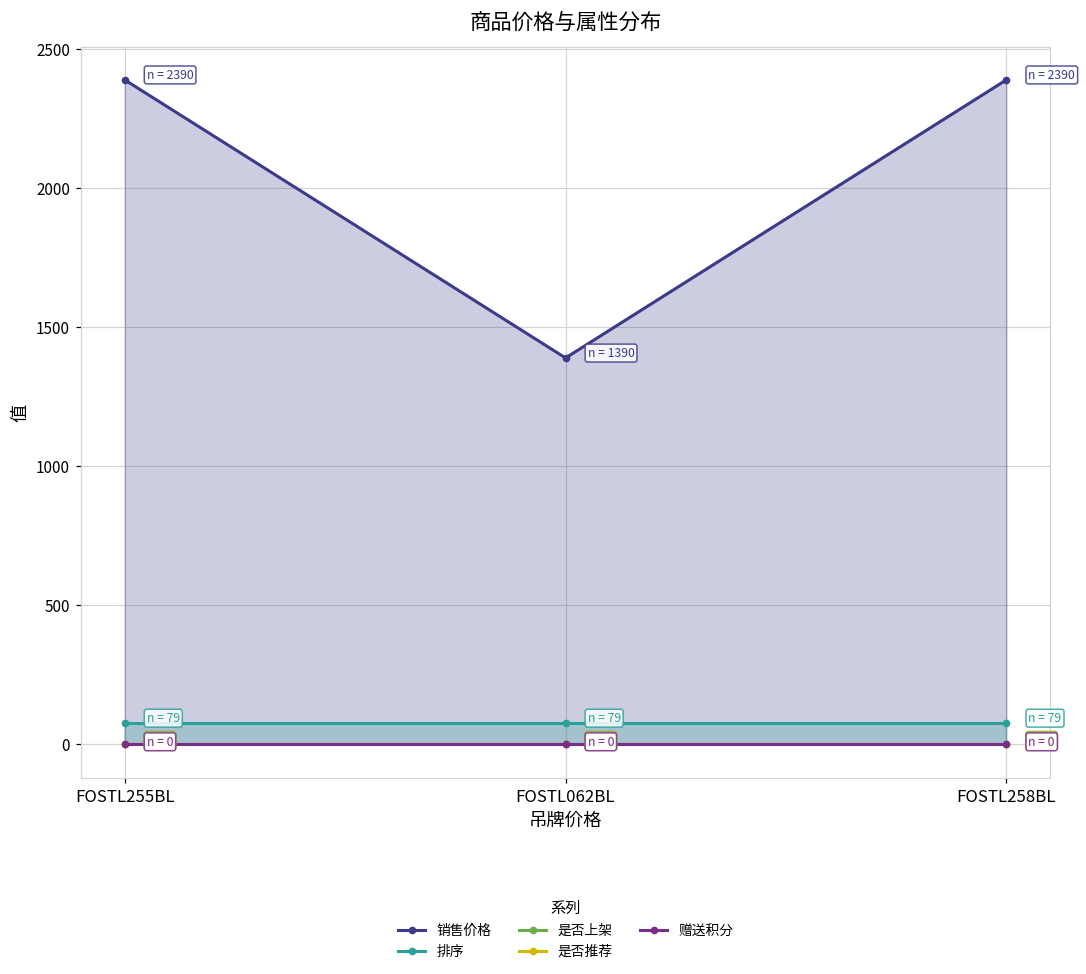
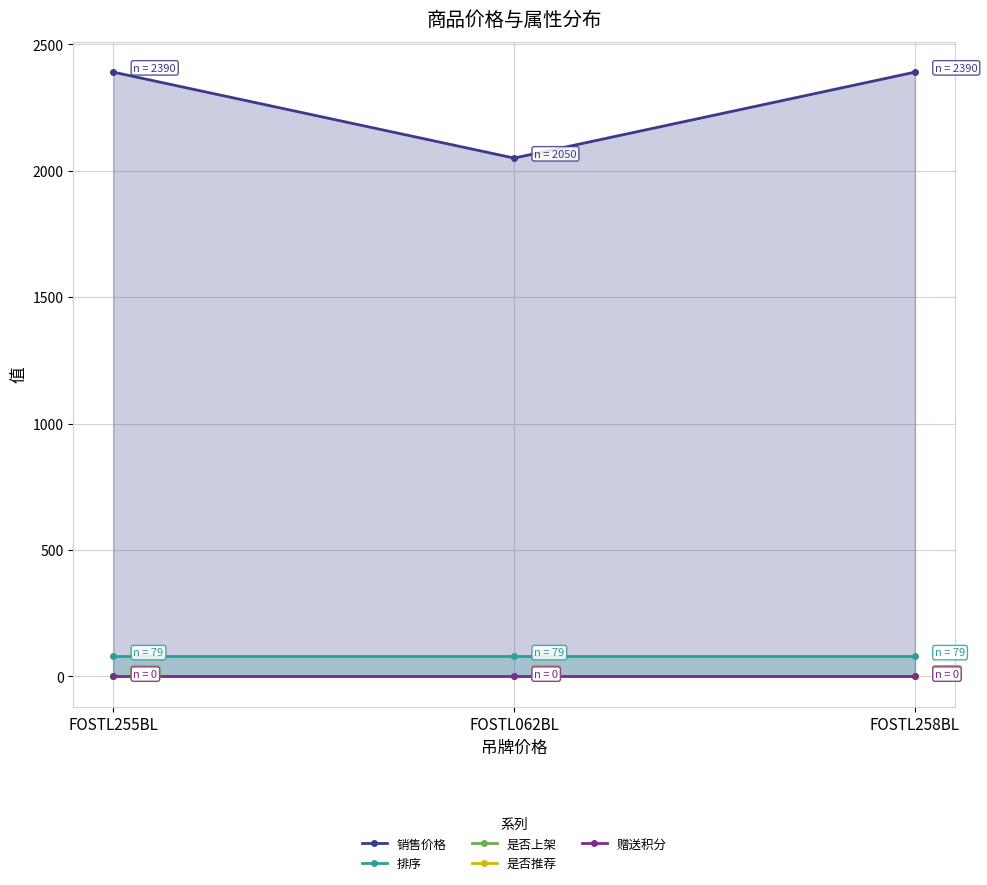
  {
    "销售价格": {
-     "FOSTL062BL": 1390
+     "FOSTL062BL": 2050
    }
  }
